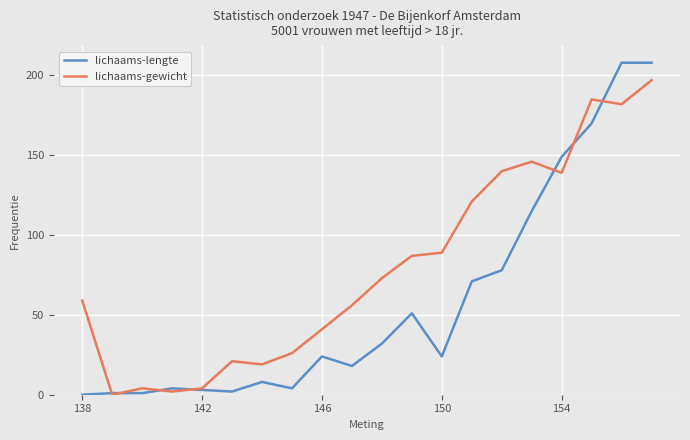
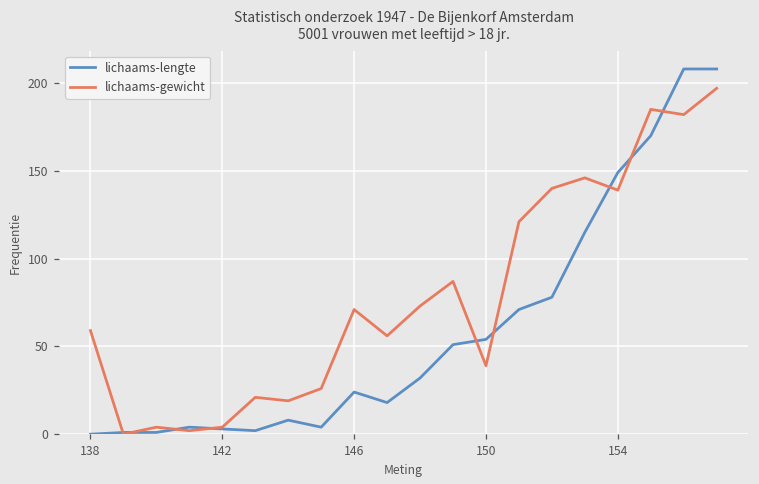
  {
    "lichaams-lengte": {
      "138": 0,
      "146": 24,
-     "150": 24,
+     "150": 54,
      "154": 149
    },
    "lichaams-gewicht": {
      "138": 59,
-     "146": 41,
-     "150": 89,
+     "146": 71,
+     "150": 39,
      "154": 139
    }
  }
